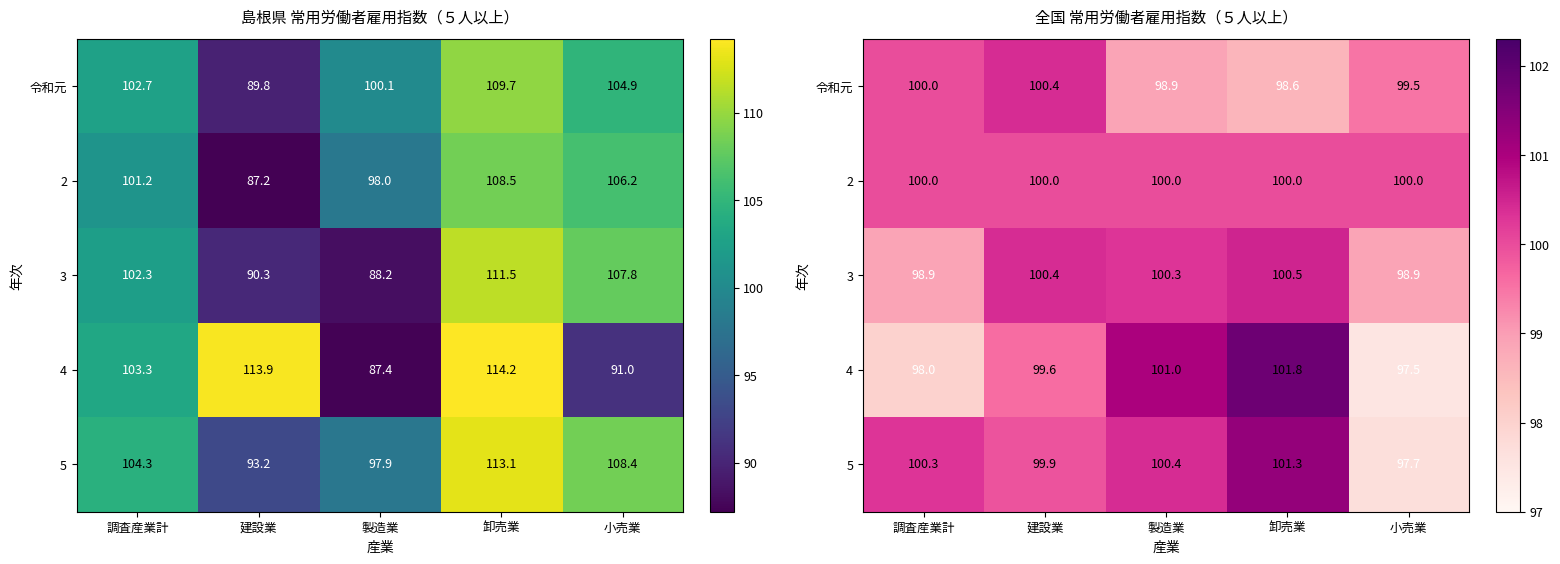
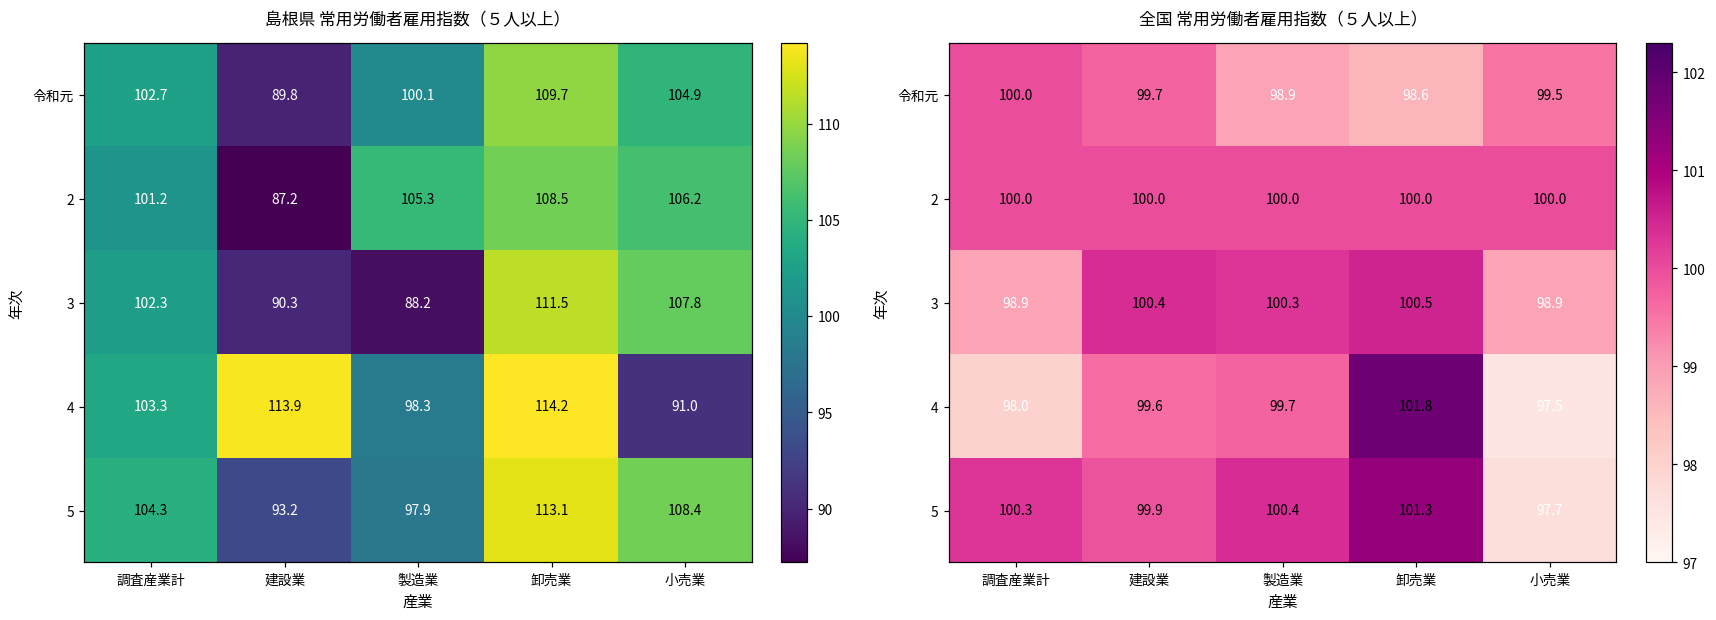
  {
    "島根県 常用労働者雇用指数（５人以上）": {
      "令和元": {
        "調査産業計": 102.7,
        "建設業": 89.8,
        "製造業": 100.1,
        "卸売業": 109.7,
        "小売業": 104.9
      },
      "2": {
        "調査産業計": 101.2,
        "建設業": 87.2,
-       "製造業": 98.0,
+       "製造業": 105.3,
        "卸売業": 108.5,
        "小売業": 106.2
      },
      "3": {
        "調査産業計": 102.3,
        "建設業": 90.3,
        "製造業": 88.2,
        "卸売業": 111.5,
        "小売業": 107.8
      },
      "4": {
        "調査産業計": 103.3,
        "建設業": 113.9,
-       "製造業": 87.4,
+       "製造業": 98.3,
        "卸売業": 114.2,
        "小売業": 91.0
      },
      "5": {
        "調査産業計": 104.3,
        "建設業": 93.2,
        "製造業": 97.9,
        "卸売業": 113.1,
        "小売業": 108.4
      }
    },
    "全国 常用労働者雇用指数（５人以上）": {
      "令和元": {
        "調査産業計": 100.0,
-       "建設業": 100.4,
+       "建設業": 99.7,
        "製造業": 98.9,
        "卸売業": 98.6,
        "小売業": 99.5
      },
      "2": {
        "調査産業計": 100.0,
        "建設業": 100.0,
        "製造業": 100.0,
        "卸売業": 100.0,
        "小売業": 100.0
      },
      "3": {
        "調査産業計": 98.9,
        "建設業": 100.4,
        "製造業": 100.3,
        "卸売業": 100.5,
        "小売業": 98.9
      },
      "4": {
        "調査産業計": 98.0,
        "建設業": 99.6,
-       "製造業": 101.0,
+       "製造業": 99.7,
        "卸売業": 101.8
      },
      "5": {
        "調査産業計": 100.3,
        "建設業": 99.9,
        "製造業": 100.4,
        "卸売業": 101.3
      }
    }
  }
